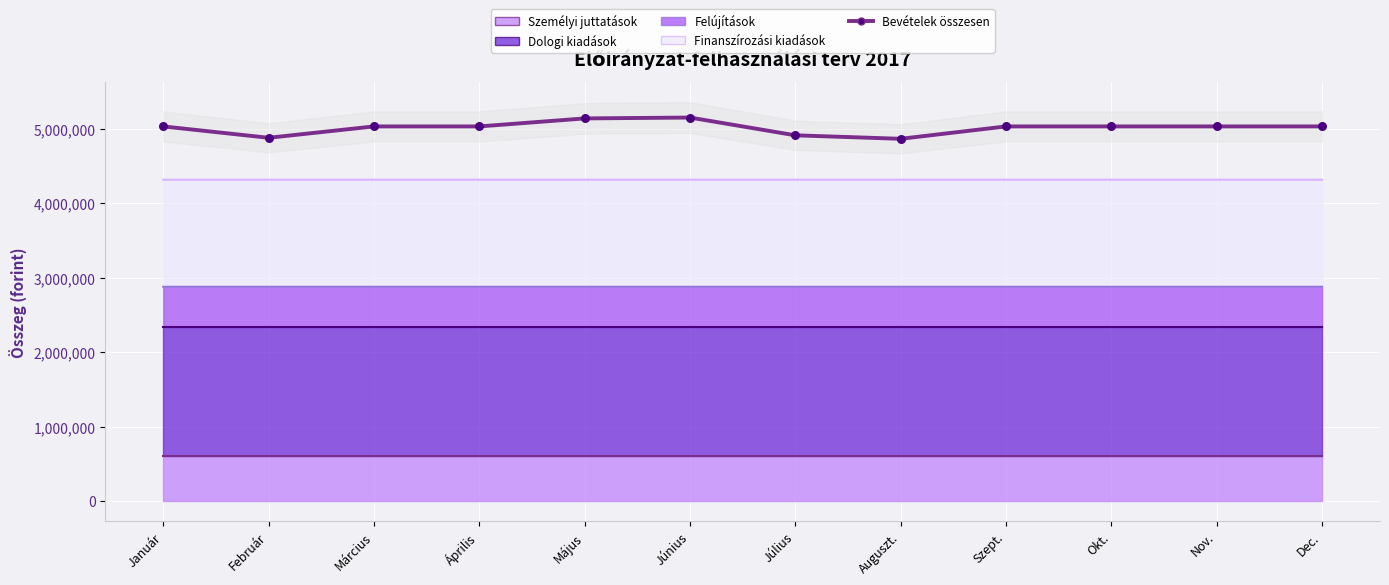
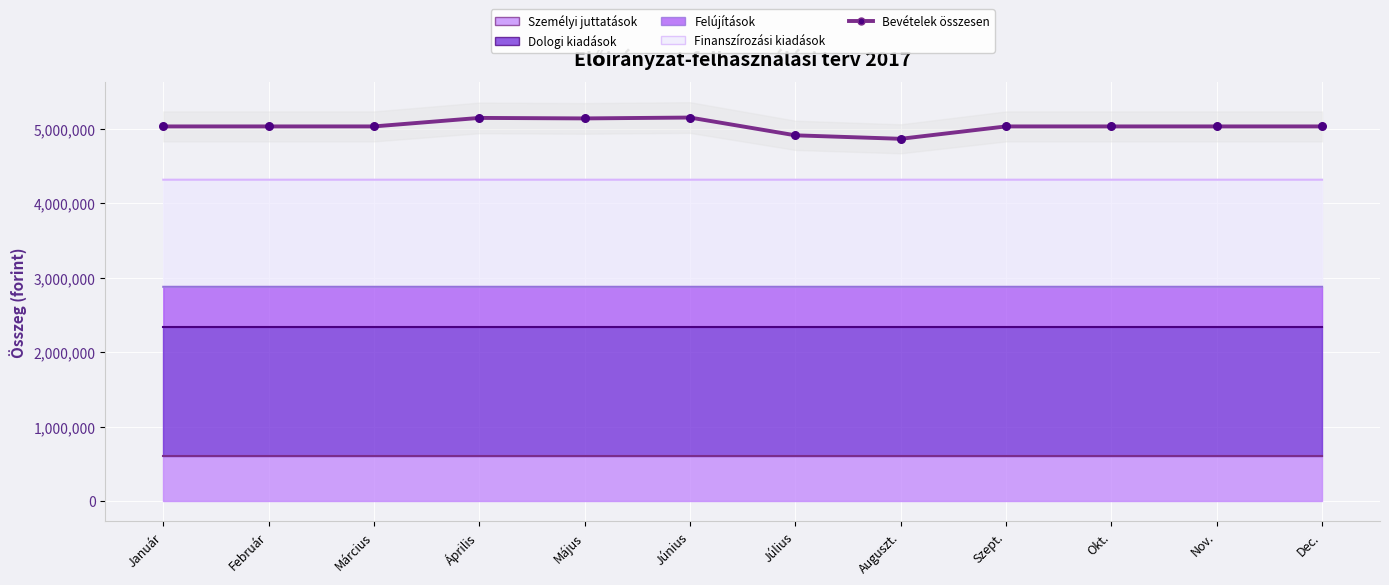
  {
    "Dologi kiadások": {
      "Január": "2,300,000",
      "Február": "2,300,000",
      "Március": "2,300,000",
      "Április": "2,300,000",
      "Május": "2,300,000",
      "Június": "2,300,000",
      "Július": "2,300,000",
      "Auguszt.": "2,300,000",
      "Szept.": "2,300,000",
      "Okt.": "2,300,000",
      "Nov.": "2,300,000",
      "Dec.": "2,300,000"
    },
    "Bevételek összesen": {
      "Január": "5,000,000",
-     "Február": "4,900,000",
+     "Február": "5,000,000",
      "Március": "5,000,000",
-     "Április": "5,000,000",
+     "Április": "5,100,000",
      "Május": "5,100,000",
      "Június": "5,200,000",
      "Július": "4,900,000",
      "Auguszt.": "4,900,000",
      "Szept.": "5,000,000",
      "Okt.": "5,000,000",
      "Nov.": "5,000,000",
      "Dec.": "5,000,000"
    }
  }
